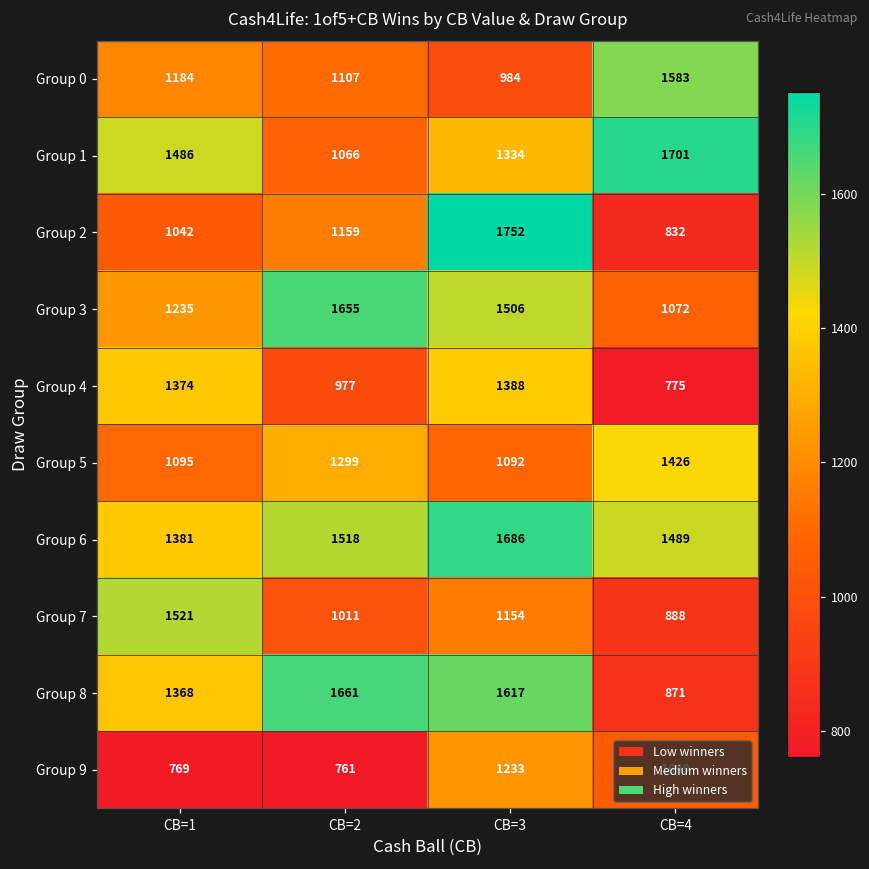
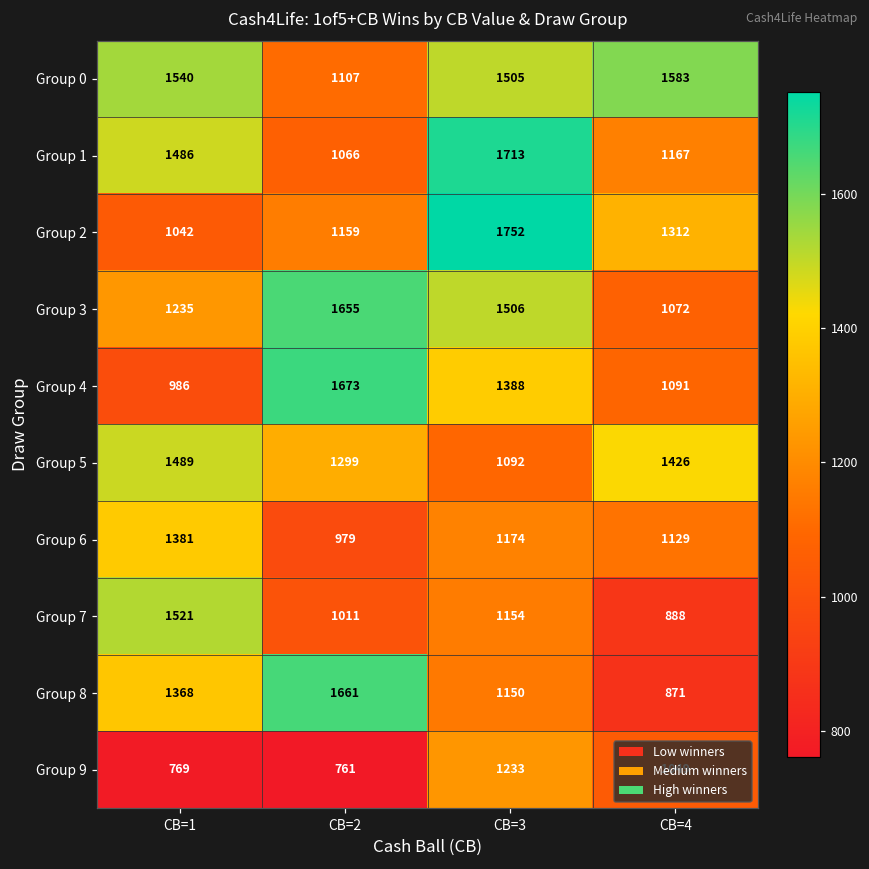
  {
    "Group 0": {
-     "CB=1": 1184,
+     "CB=1": 1540,
      "CB=2": 1107,
-     "CB=3": 984,
+     "CB=3": 1505,
      "CB=4": 1583
    },
    "Group 1": {
      "CB=1": 1486,
      "CB=2": 1066,
-     "CB=3": 1334,
-     "CB=4": 1701
+     "CB=3": 1713,
+     "CB=4": 1167
    },
    "Group 2": {
      "CB=1": 1042,
      "CB=2": 1159,
      "CB=3": 1752,
-     "CB=4": 832
+     "CB=4": 1312
    },
    "Group 3": {
      "CB=1": 1235,
      "CB=2": 1655,
      "CB=3": 1506,
      "CB=4": 1072
    },
    "Group 4": {
-     "CB=1": 1374,
-     "CB=2": 977,
+     "CB=1": 986,
+     "CB=2": 1673,
      "CB=3": 1388,
-     "CB=4": 775
+     "CB=4": 1091
    },
    "Group 5": {
-     "CB=1": 1095,
+     "CB=1": 1489,
      "CB=2": 1299,
      "CB=3": 1092,
      "CB=4": 1426
    },
    "Group 6": {
      "CB=1": 1381,
-     "CB=2": 1518,
-     "CB=3": 1686,
-     "CB=4": 1489
+     "CB=2": 979,
+     "CB=3": 1174,
+     "CB=4": 1129
    },
    "Group 7": {
      "CB=1": 1521,
      "CB=2": 1011,
      "CB=3": 1154,
      "CB=4": 888
    },
    "Group 8": {
      "CB=1": 1368,
      "CB=2": 1661,
-     "CB=3": 1617,
+     "CB=3": 1150,
      "CB=4": 871
    },
    "Group 9": {
      "CB=1": 769,
      "CB=2": 761,
      "CB=3": 1233
    }
  }
